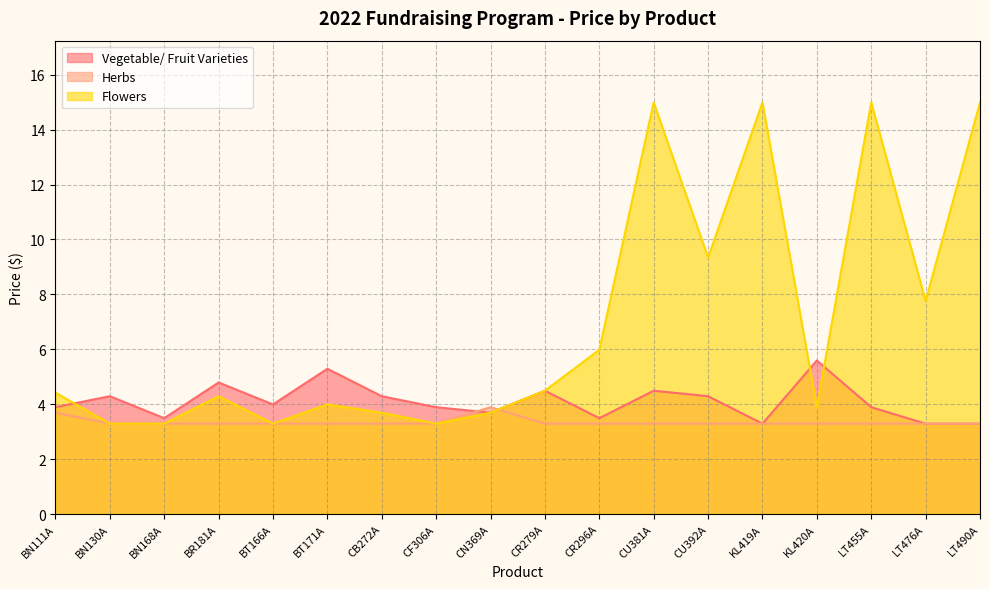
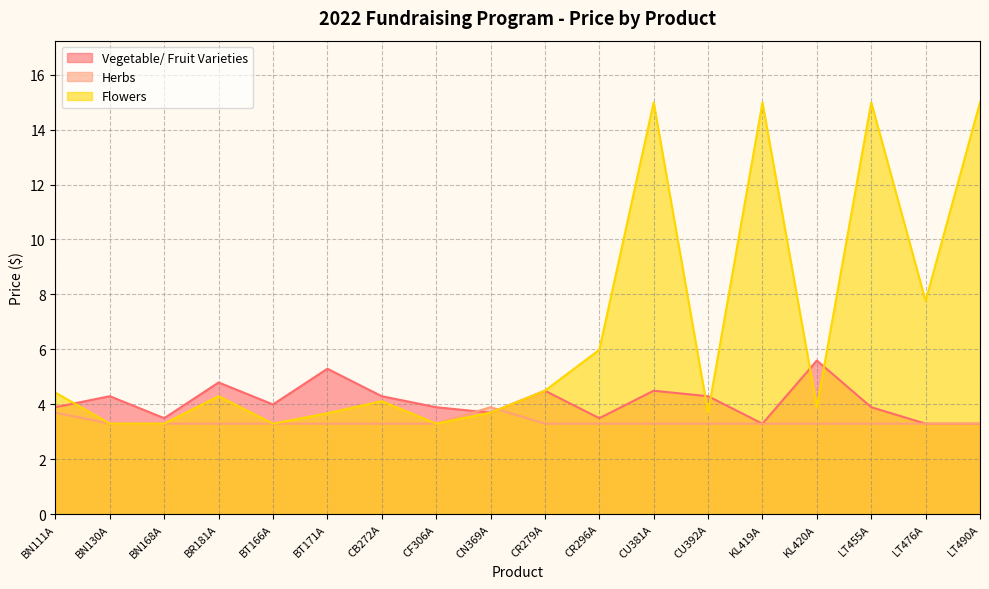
  {
    "Flowers": {
      "BN111A": 4.4,
      "BR181A": 4.3,
-     "BT171A": 4.0,
-     "CB272A": 3.7,
+     "BT171A": 3.7,
+     "CB272A": 4.1,
      "CR296A": 6.0,
      "CU381A": 15.0,
-     "CU392A": 9.3,
+     "CU392A": 3.7,
      "KL419A": 15.0,
      "KL420A": 3.9,
      "LT455A": 15.0,
      "LT476A": 7.8,
      "LT490A": 15.0
    }
  }
